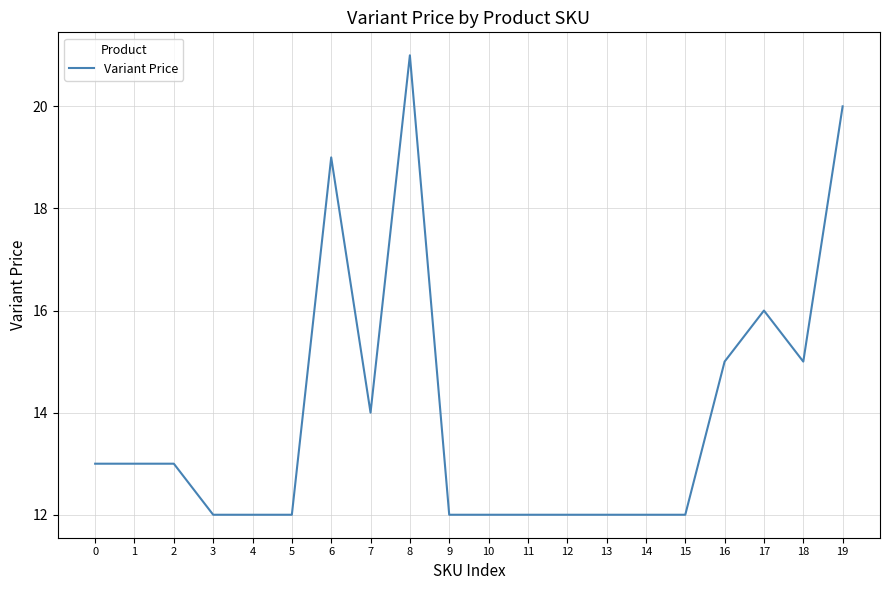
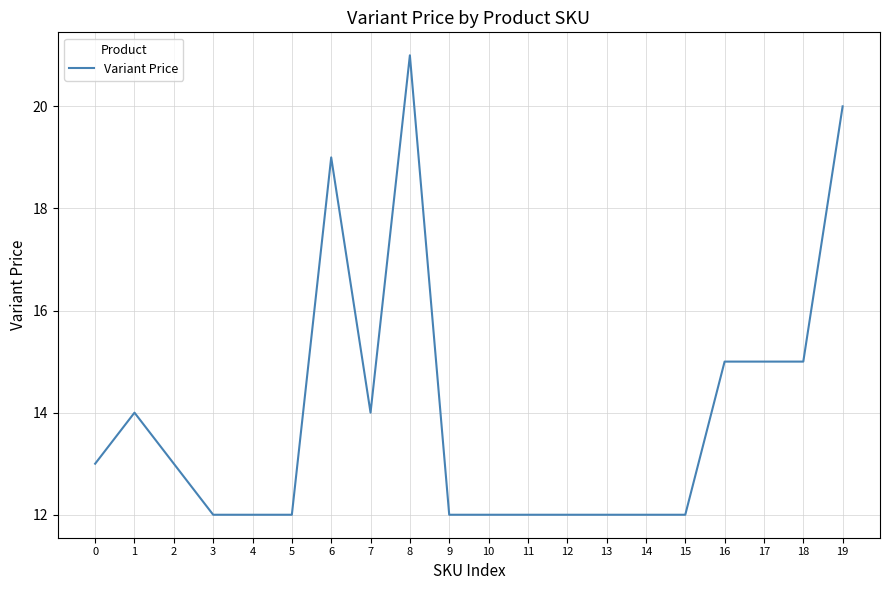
  {
    "0": 13,
-   "1": 13,
+   "1": 14,
    "2": 13,
    "3": 12,
    "4": 12,
    "5": 12,
    "6": 19,
    "7": 14,
    "8": 21,
    "9": 12,
    "10": 12,
    "11": 12,
    "12": 12,
    "13": 12,
    "14": 12,
    "15": 12,
    "16": 15,
-   "17": 16,
+   "17": 15,
    "18": 15,
    "19": 20
  }
